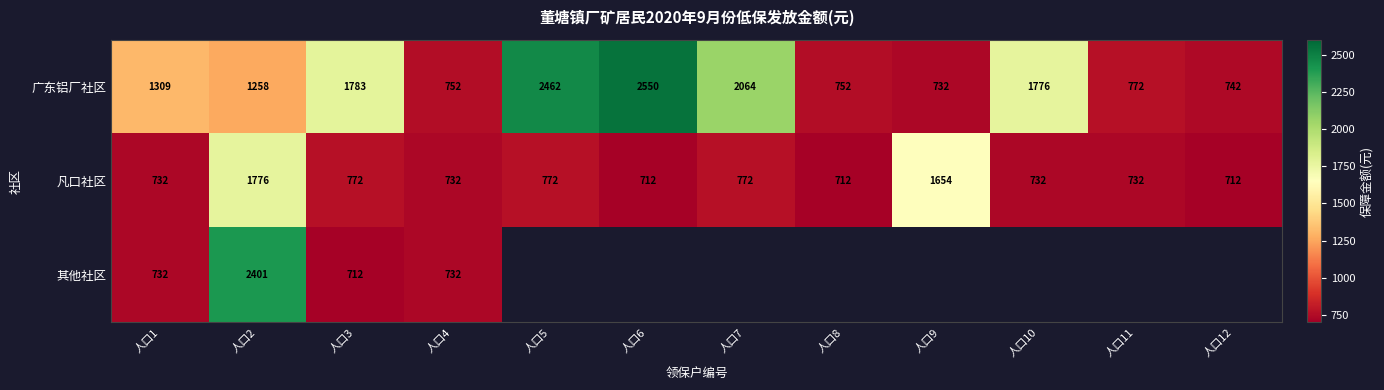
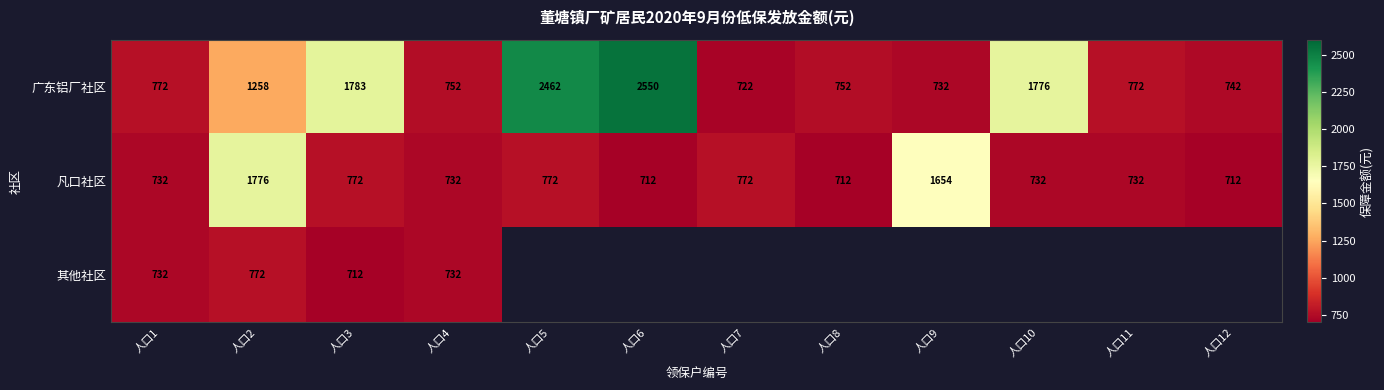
  {
    "广东铝厂社区": {
-     "人口1": 1309,
+     "人口1": 772,
      "人口2": 1258,
      "人口3": 1783,
      "人口4": 752,
      "人口5": 2462,
      "人口6": 2550,
-     "人口7": 2064,
+     "人口7": 722,
      "人口8": 752,
      "人口9": 732,
      "人口10": 1776,
      "人口11": 772,
      "人口12": 742
    },
    "凡口社区": {
      "人口1": 732,
      "人口2": 1776,
      "人口3": 772,
      "人口4": 732,
      "人口5": 772,
      "人口6": 712,
      "人口7": 772,
      "人口8": 712,
      "人口9": 1654,
      "人口10": 732,
      "人口11": 732,
      "人口12": 712
    },
    "其他社区": {
      "人口1": 732,
-     "人口2": 2401,
+     "人口2": 772,
      "人口3": 712,
      "人口4": 732
    }
  }
